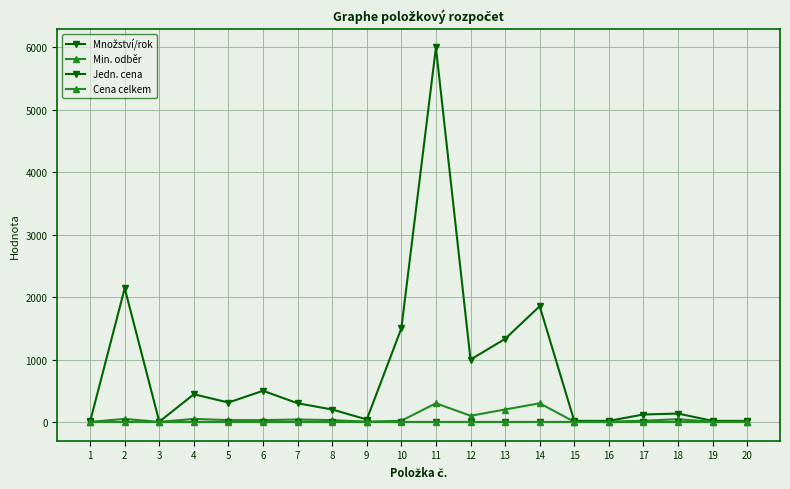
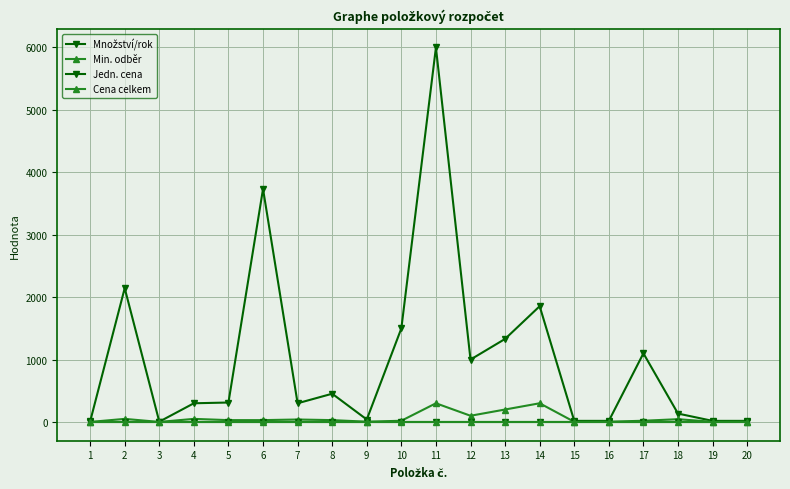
  {
    "Množství/rok": {
      "2": 2100,
-     "4": 400,
+     "4": 300,
      "5": 300,
-     "6": 500,
+     "6": 3700,
      "7": 300,
-     "8": 200,
+     "8": 500,
      "10": 1500,
      "11": 6000,
      "12": 1000,
      "13": 1300,
      "14": 1900,
-     "17": 100,
+     "17": 1100,
      "18": 100
    }
  }
